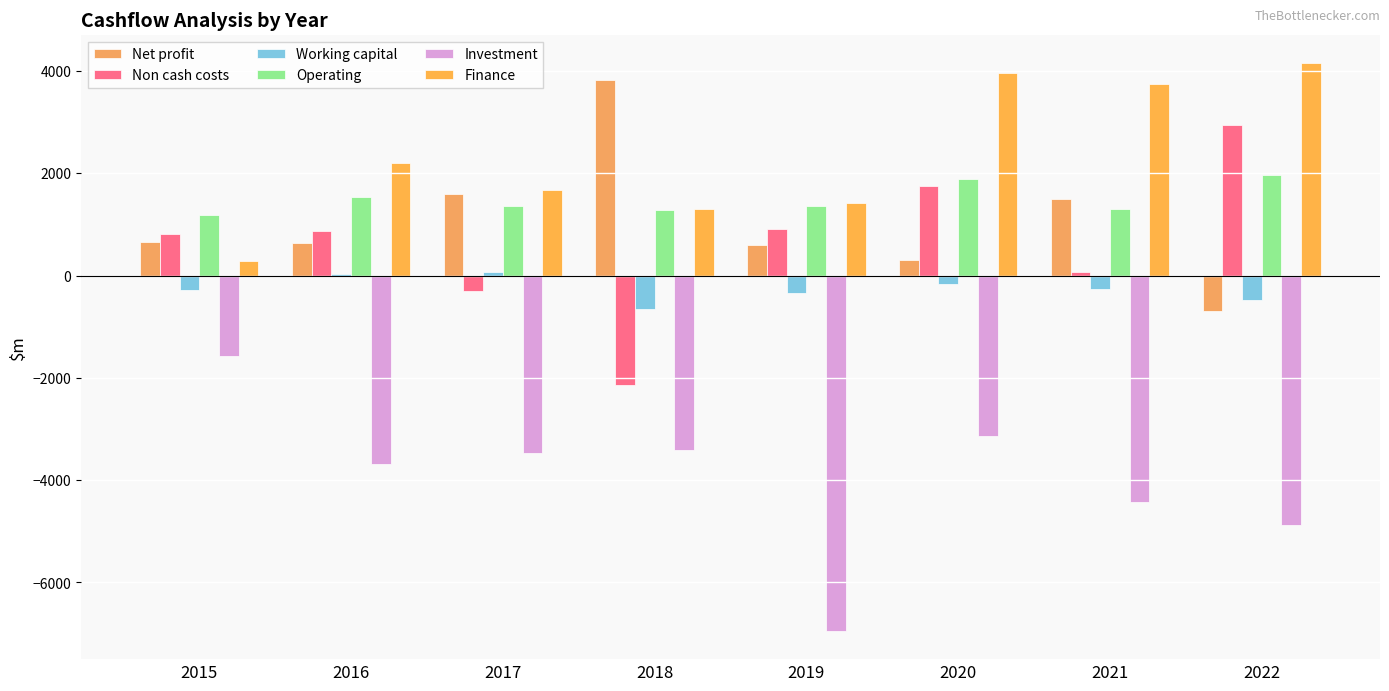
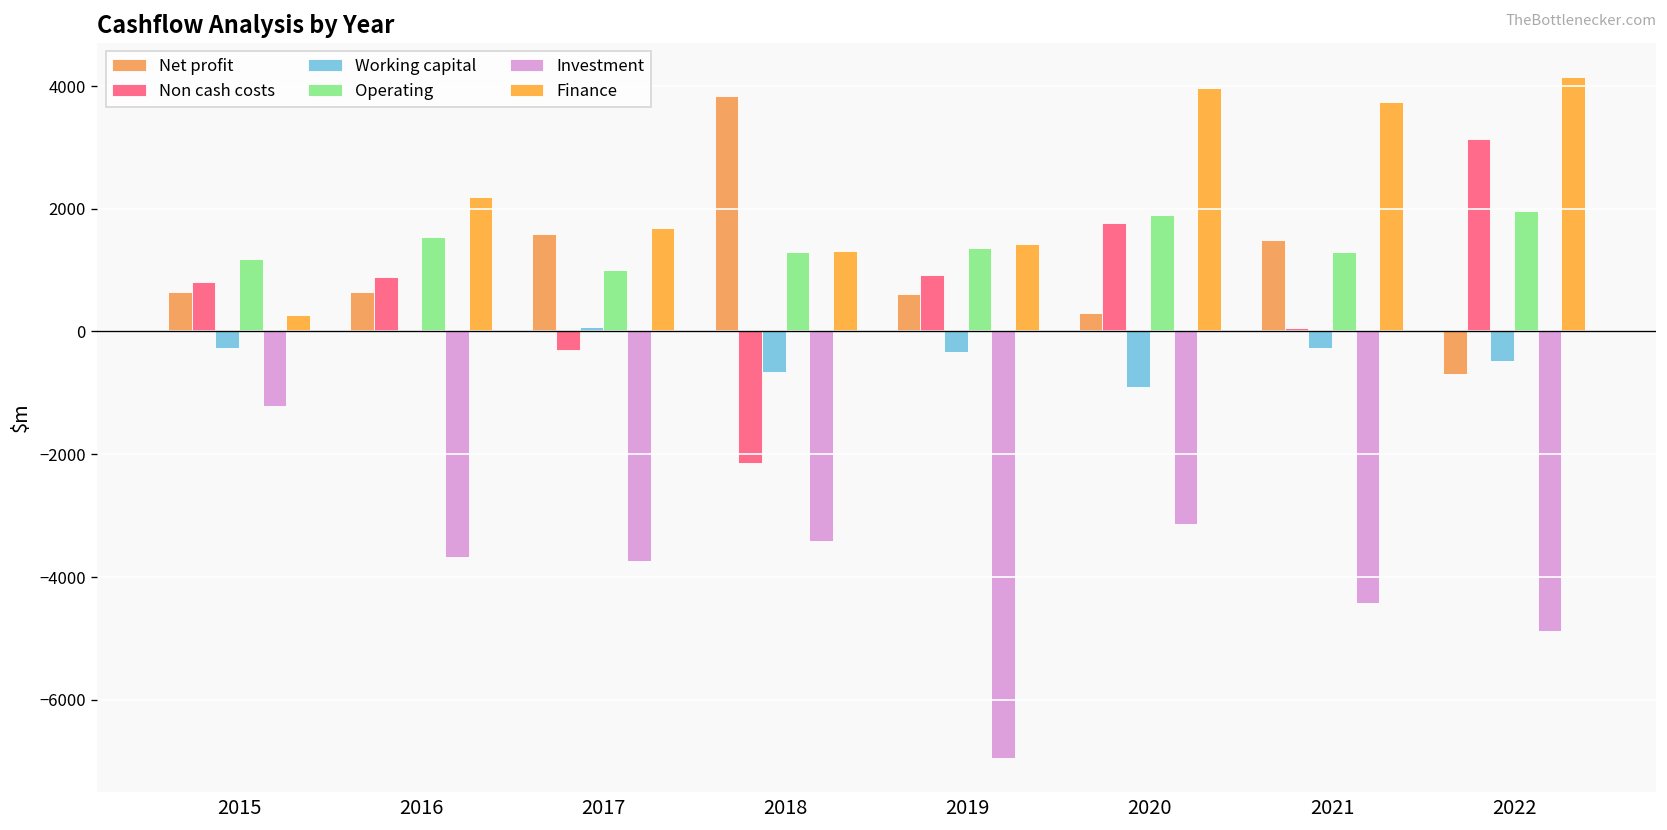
  {
    "Non cash costs": {
      "2015": 800,
      "2016": 900,
      "2017": -300,
      "2018": -2100,
      "2019": 900,
      "2020": 1800,
      "2021": 100,
-     "2022": 2900
+     "2022": 3100
    },
    "Working capital": {
      "2015": -300,
      "2017": 100,
      "2018": -700,
      "2019": -300,
-     "2020": -200,
+     "2020": -900,
      "2021": -300,
      "2022": -500
    },
    "Operating": {
      "2015": 1200,
      "2016": 1500,
-     "2017": 1400,
+     "2017": 1000,
      "2018": 1300,
      "2019": 1400,
      "2020": 1900,
      "2021": 1300,
      "2022": 2000
    },
    "Investment": {
-     "2015": -1600,
+     "2015": -1200,
      "2016": -3700,
-     "2017": -3500,
+     "2017": -3700,
      "2018": -3400,
      "2019": -6900,
      "2020": -3100,
      "2021": -4400,
      "2022": -4900
    }
  }
